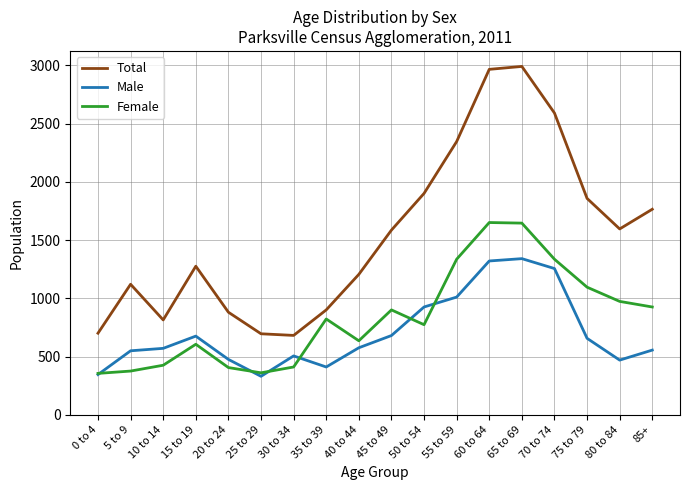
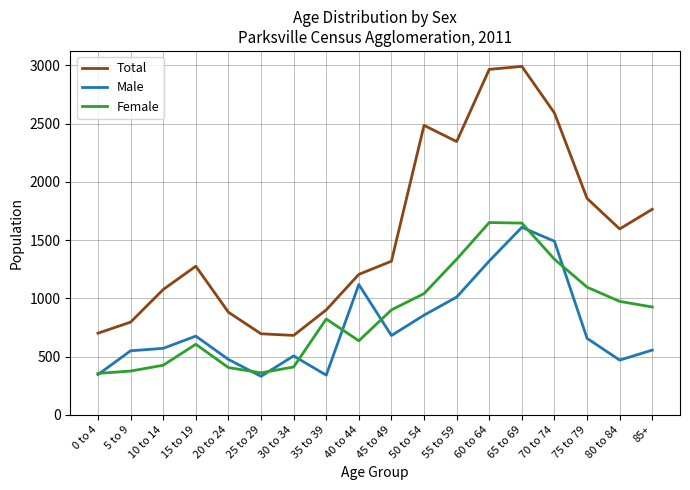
  {
    "Total": {
      "0 to 4": 700,
-     "5 to 9": 1120,
-     "10 to 14": 810,
+     "5 to 9": 800,
+     "10 to 14": 1080,
      "15 to 19": 1280,
      "20 to 24": 880,
      "25 to 29": 700,
      "30 to 34": 680,
      "35 to 39": 900,
      "40 to 44": 1210,
-     "45 to 49": 1590,
-     "50 to 54": 1900,
+     "45 to 49": 1320,
+     "50 to 54": 2480,
      "55 to 59": 2350,
      "60 to 64": 2970,
      "65 to 69": 2990,
      "70 to 74": 2590,
      "75 to 79": 1860,
      "80 to 84": 1600,
      "85+": 1760
    },
    "Male": {
      "5 to 9": 550,
      "10 to 14": 570,
      "15 to 19": 680,
      "20 to 24": 480,
      "25 to 29": 330,
      "30 to 34": 510,
-     "35 to 39": 410,
-     "40 to 44": 580,
+     "35 to 39": 340,
+     "40 to 44": 1120,
      "45 to 49": 680,
-     "50 to 54": 930,
+     "50 to 54": 860,
      "55 to 59": 1010,
      "60 to 64": 1320,
-     "65 to 69": 1340,
-     "70 to 74": 1260,
+     "65 to 69": 1610,
+     "70 to 74": 1490,
      "75 to 79": 660,
      "80 to 84": 470,
      "85+": 560
    },
    "Female": {
      "5 to 9": 380,
      "10 to 14": 430,
      "15 to 19": 610,
      "20 to 24": 410,
      "25 to 29": 360,
      "30 to 34": 410,
      "35 to 39": 820,
      "40 to 44": 640,
      "45 to 49": 900,
-     "50 to 54": 770,
+     "50 to 54": 1040,
      "55 to 59": 1340,
      "60 to 64": 1650,
      "65 to 69": 1650,
      "70 to 74": 1340,
      "75 to 79": 1100,
      "80 to 84": 970,
      "85+": 930
    }
  }
